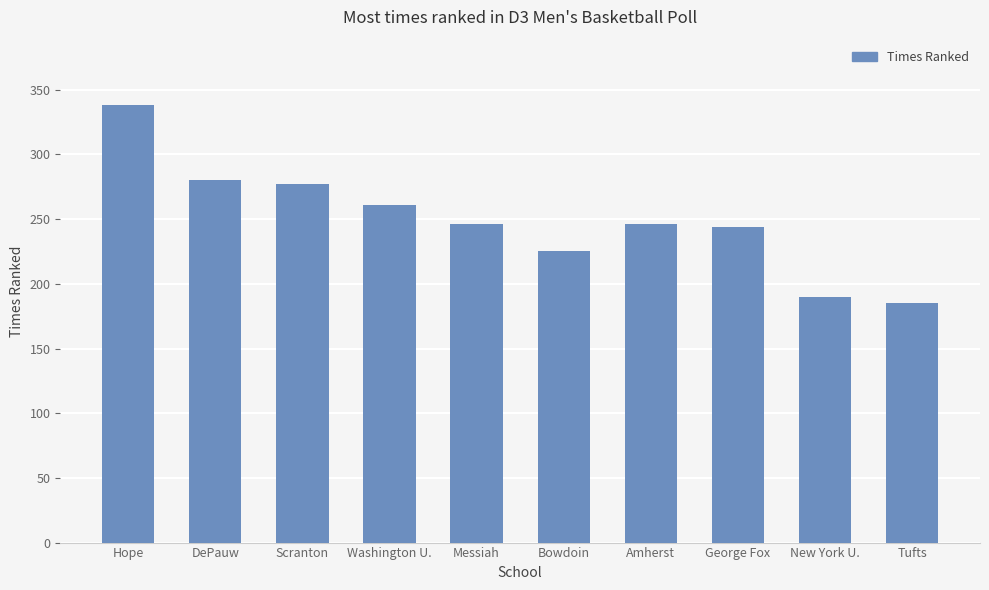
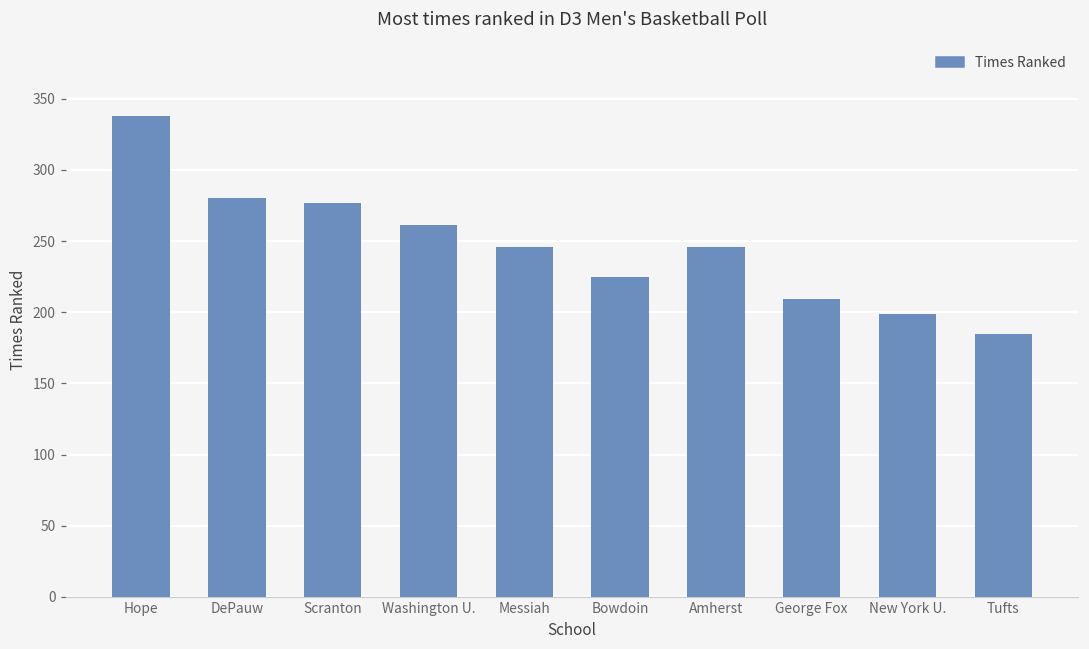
  {
    "Hope": 338,
    "DePauw": 280,
    "Scranton": 277,
    "Washington U.": 261,
    "Messiah": 246,
    "Bowdoin": 225,
    "Amherst": 246,
-   "George Fox": 244,
-   "New York U.": 190,
+   "George Fox": 209,
+   "New York U.": 199,
    "Tufts": 185
  }
